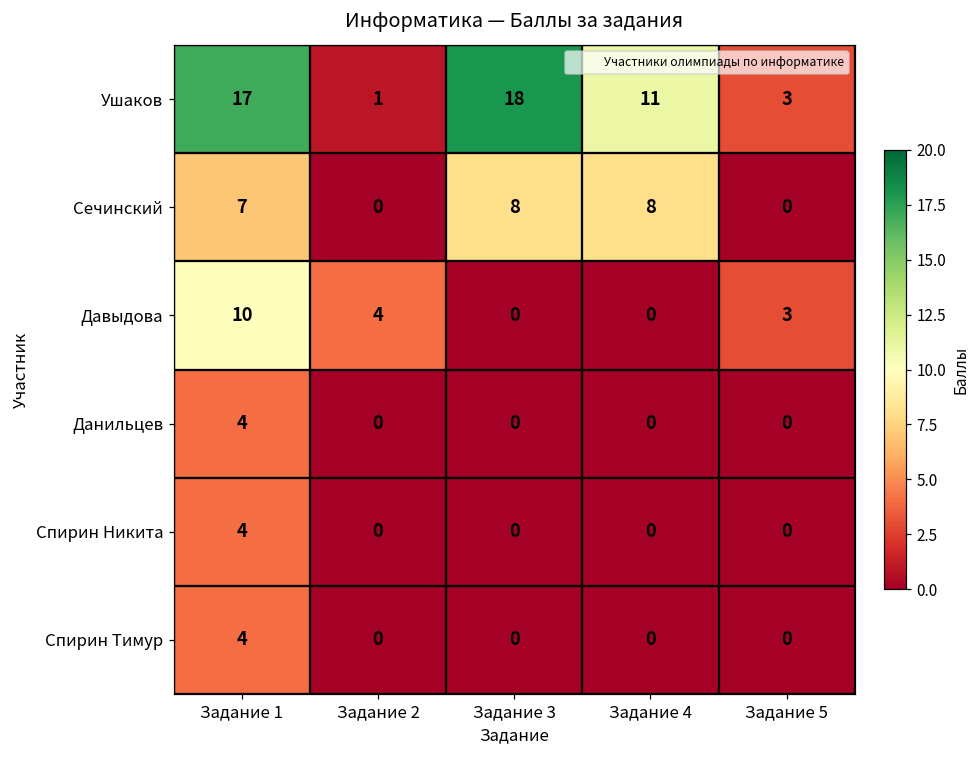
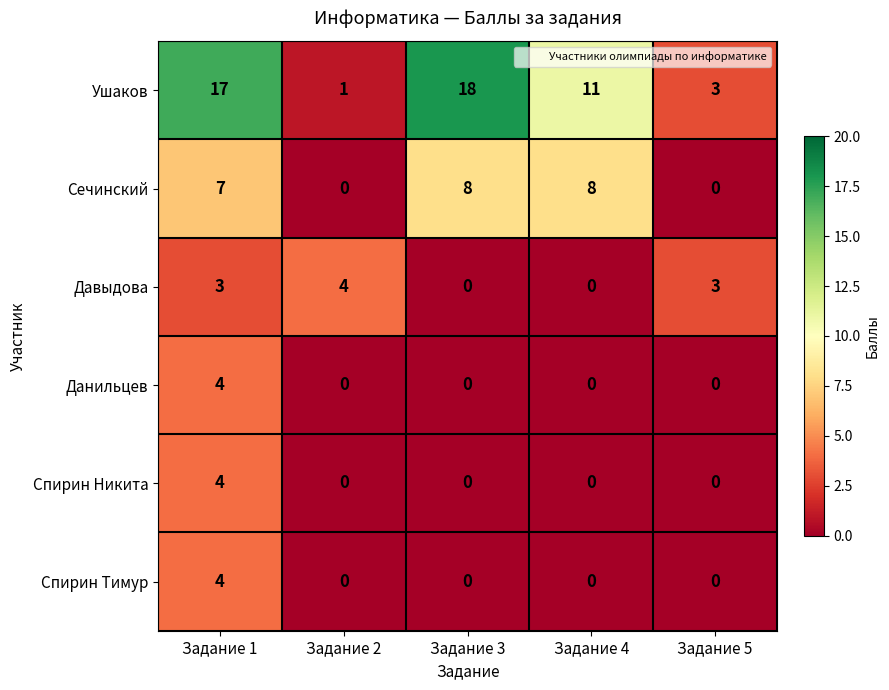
  {
    "Ушаков": {
      "Задание 1": 17,
      "Задание 2": 1,
      "Задание 3": 18,
      "Задание 4": 11,
      "Задание 5": 3
    },
    "Сечинский": {
      "Задание 1": 7,
      "Задание 2": 0,
      "Задание 3": 8,
      "Задание 4": 8,
      "Задание 5": 0
    },
    "Давыдова": {
-     "Задание 1": 10,
+     "Задание 1": 3,
      "Задание 2": 4,
      "Задание 3": 0,
      "Задание 4": 0,
      "Задание 5": 3
    },
    "Данильцев": {
      "Задание 1": 4,
      "Задание 2": 0,
      "Задание 3": 0,
      "Задание 4": 0,
      "Задание 5": 0
    },
    "Спирин Никита": {
      "Задание 1": 4,
      "Задание 2": 0,
      "Задание 3": 0,
      "Задание 4": 0,
      "Задание 5": 0
    },
    "Спирин Тимур": {
      "Задание 1": 4,
      "Задание 2": 0,
      "Задание 3": 0,
      "Задание 4": 0,
      "Задание 5": 0
    }
  }
